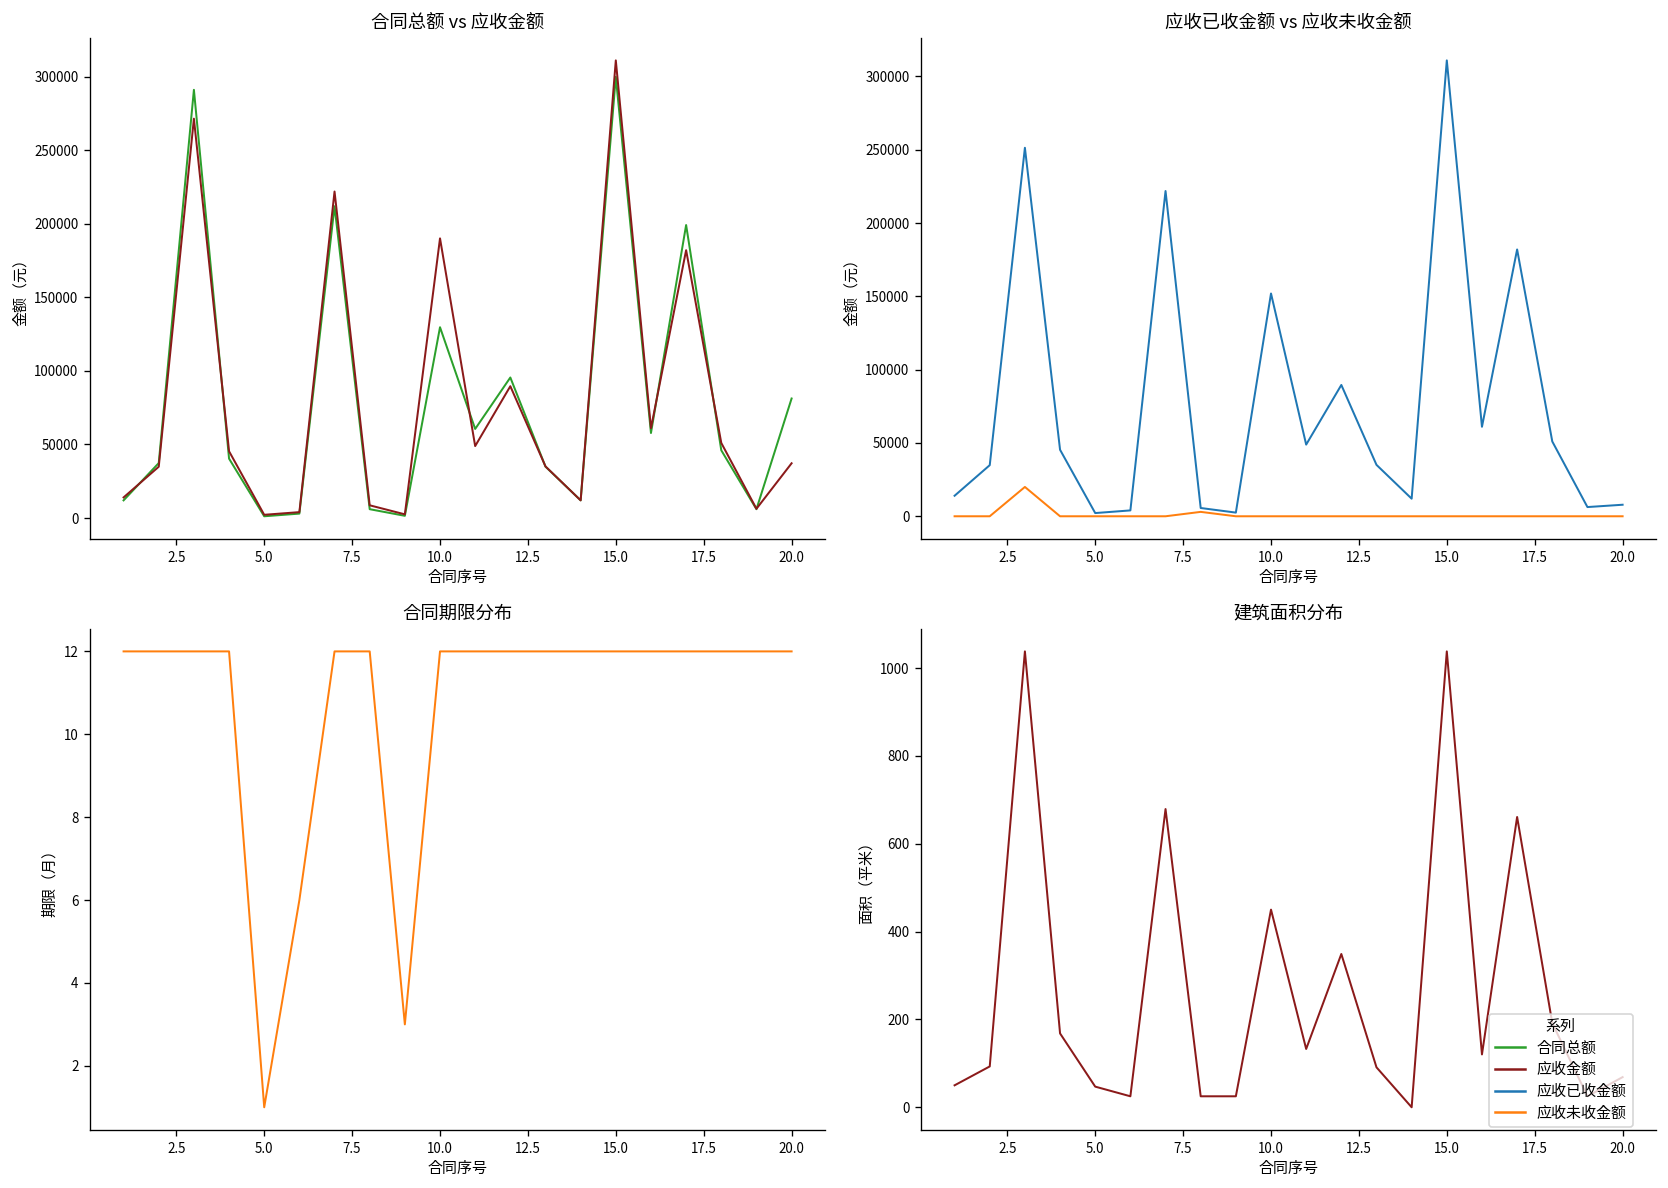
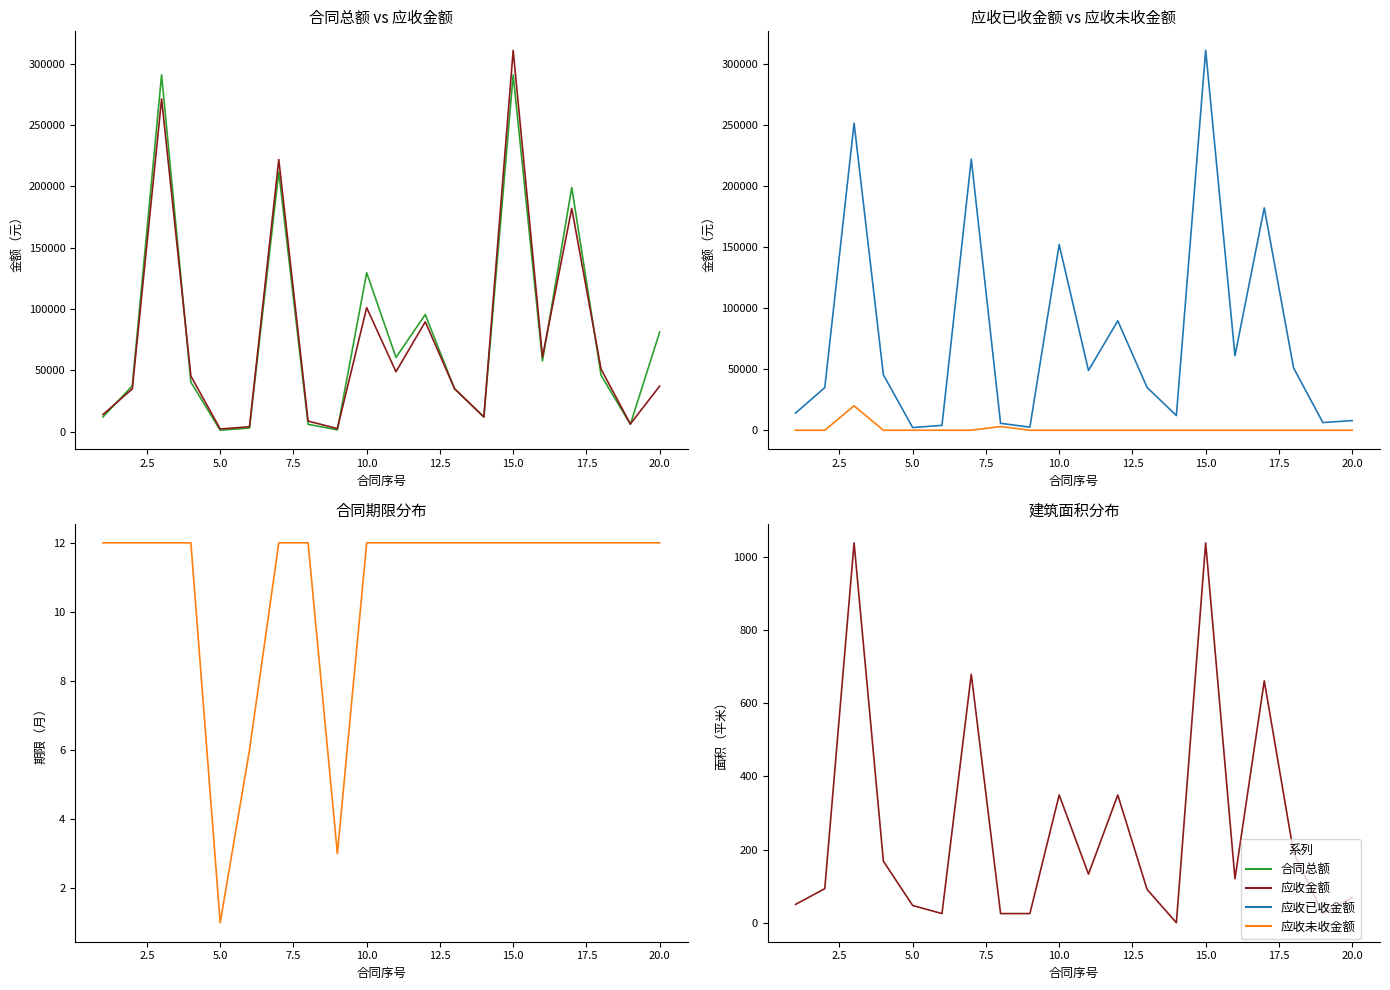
  {
    "合同总额 vs 应收金额": {
      "合同总额": {
        "10.0": 130000,
-       "15.0": 300000,
+       "15.0": 291000,
        "20.0": 81000
      },
      "应收金额": {
-       "10.0": 190000,
+       "10.0": 101000,
        "15.0": 311000,
        "20.0": 37000
      }
    },
    "应收已收金额 vs 应收未收金额": {
      "应收已收金额": {
        "5.0": 2000,
        "10.0": 152000,
        "15.0": 311000,
        "20.0": 8000
      },
      "应收未收金额": {
        "5.0": 0,
        "10.0": 0,
        "15.0": 0,
        "20.0": 0
      }
    },
    "合同期限分布": {
      "5.0": 1.0,
      "10.0": 12.0,
      "15.0": 12.0,
      "20.0": 12.0
    },
    "建筑面积分布": {
      "5.0": 50,
-     "10.0": 450,
+     "10.0": 350,
      "15.0": 1040
    }
  }
